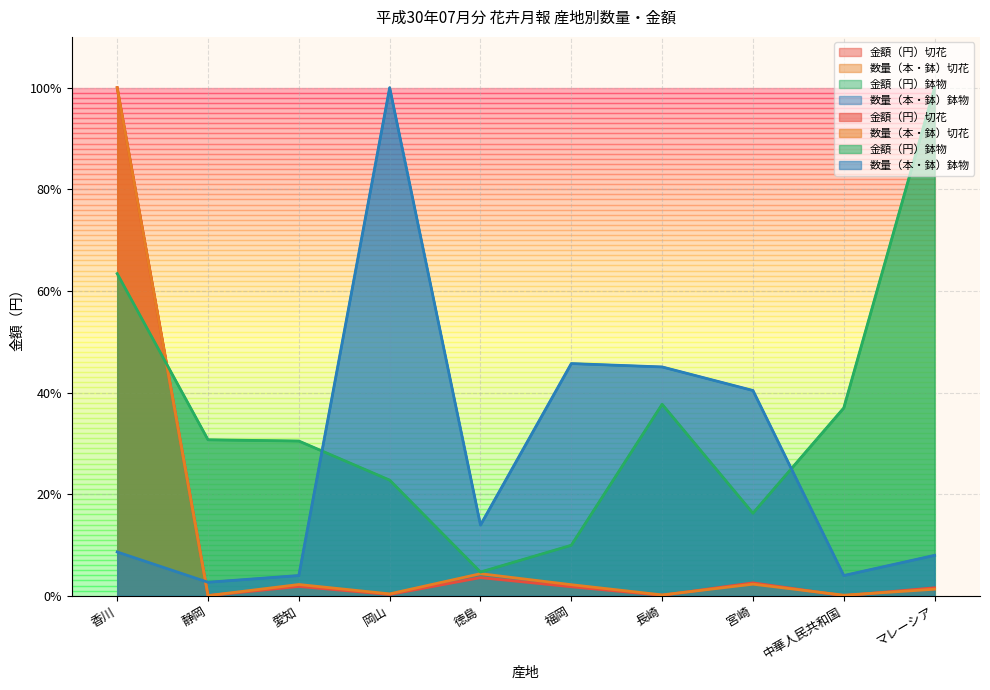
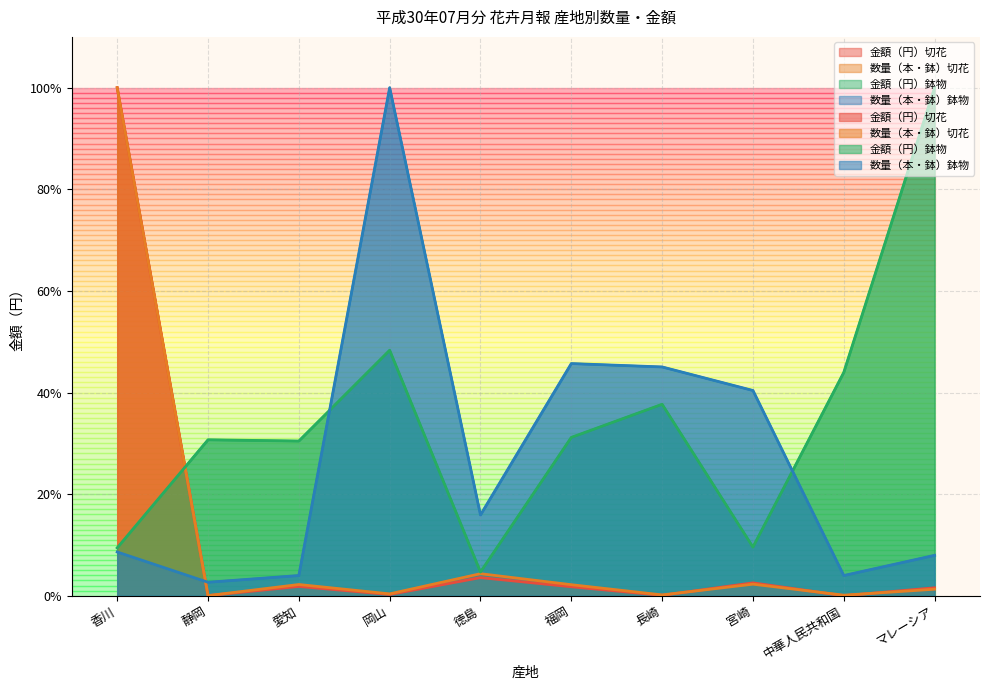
  {
    "金額（円）鉢物": {
-     "香川": "63%",
+     "香川": "9%",
      "静岡": "31%",
      "愛知": "30%",
-     "岡山": "23%",
-     "福岡": "10%",
+     "岡山": "48%",
+     "福岡": "31%",
      "長崎": "38%",
-     "宮崎": "16%",
-     "中華人民共和国": "37%"
+     "宮崎": "10%",
+     "中華人民共和国": "44%"
    },
    "数量（本・鉢）鉢物": {
      "香川": "9%",
      "静岡": "3%",
      "愛知": "4%",
      "岡山": "100%",
-     "徳島": "14%",
+     "徳島": "16%",
      "福岡": "46%",
      "長崎": "45%",
      "宮崎": "40%",
      "中華人民共和国": "4%",
      "マレーシア": "8%"
    }
  }
